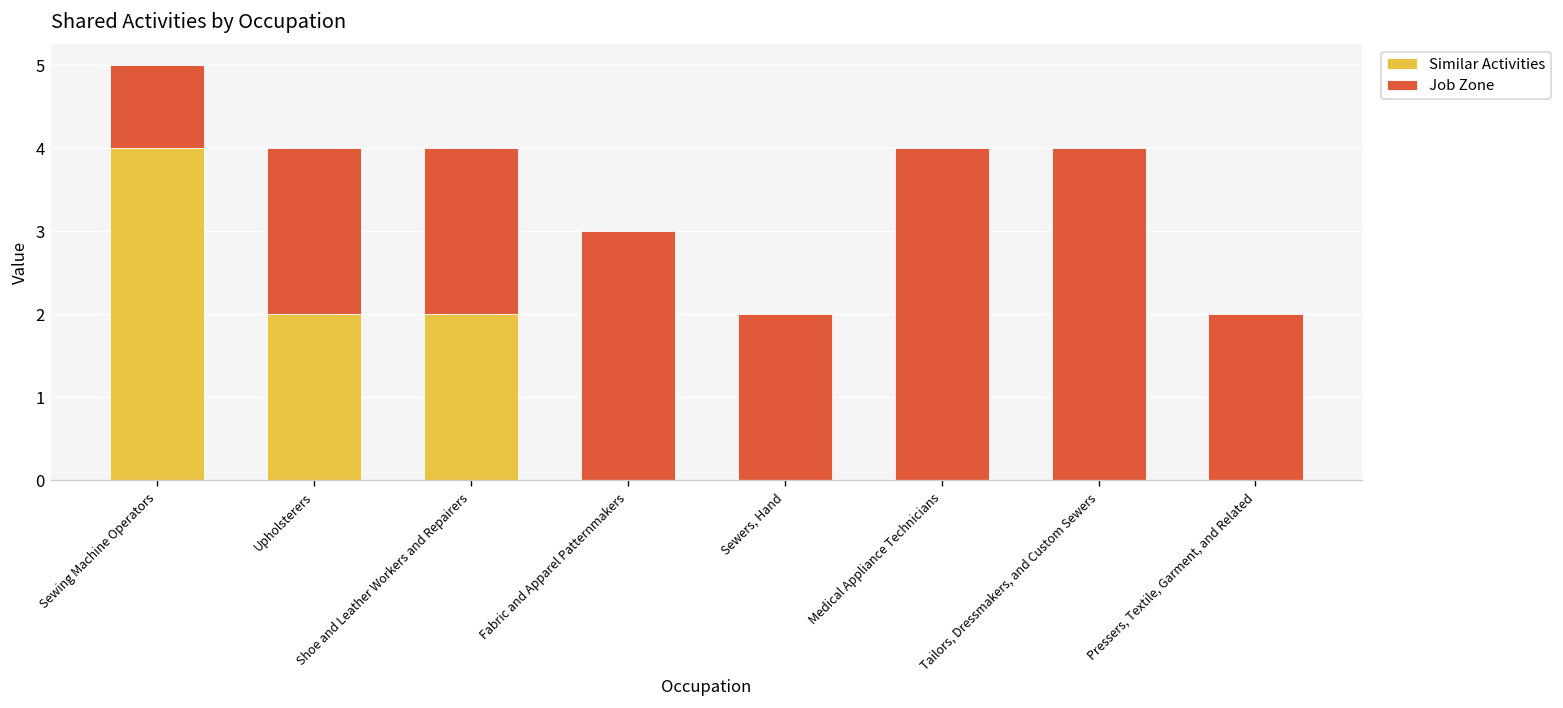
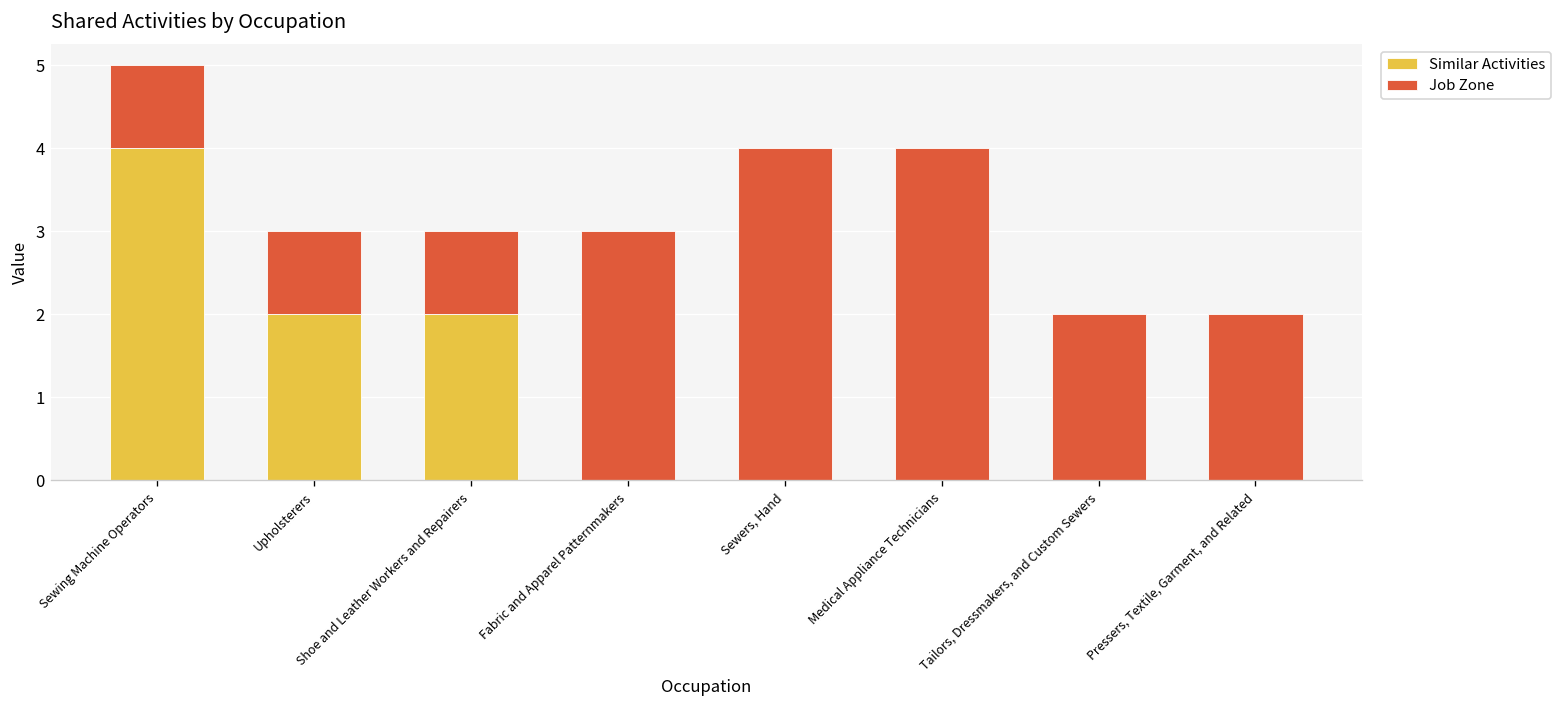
  {
    "Similar Activities": {
      "Sewing Machine Operators": 4,
      "Upholsterers": 2,
      "Shoe and Leather Workers and Repairers": 2,
      "Fabric and Apparel Patternmakers": 0,
      "Sewers, Hand": 0,
      "Medical Appliance Technicians": 0,
      "Tailors, Dressmakers, and Custom Sewers": 0,
      "Pressers, Textile, Garment, and Related": 0
    },
    "Job Zone": {
      "Sewing Machine Operators": 1,
-     "Upholsterers": 2,
-     "Shoe and Leather Workers and Repairers": 2,
+     "Upholsterers": 1,
+     "Shoe and Leather Workers and Repairers": 1,
      "Fabric and Apparel Patternmakers": 3,
-     "Sewers, Hand": 2,
+     "Sewers, Hand": 4,
      "Medical Appliance Technicians": 4,
-     "Tailors, Dressmakers, and Custom Sewers": 4,
+     "Tailors, Dressmakers, and Custom Sewers": 2,
      "Pressers, Textile, Garment, and Related": 2
    }
  }
